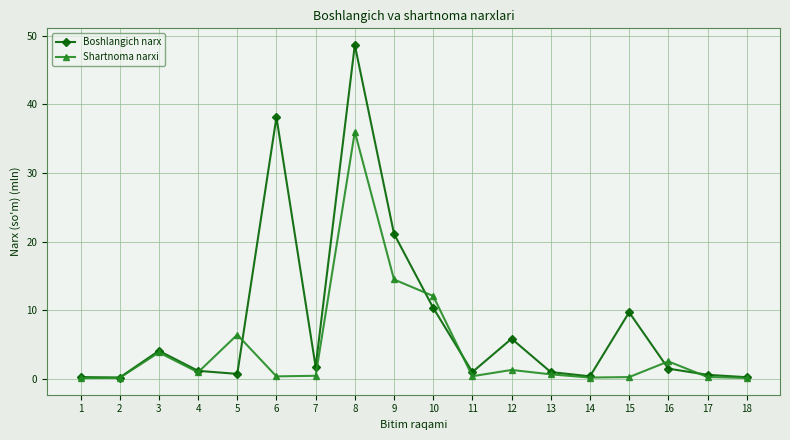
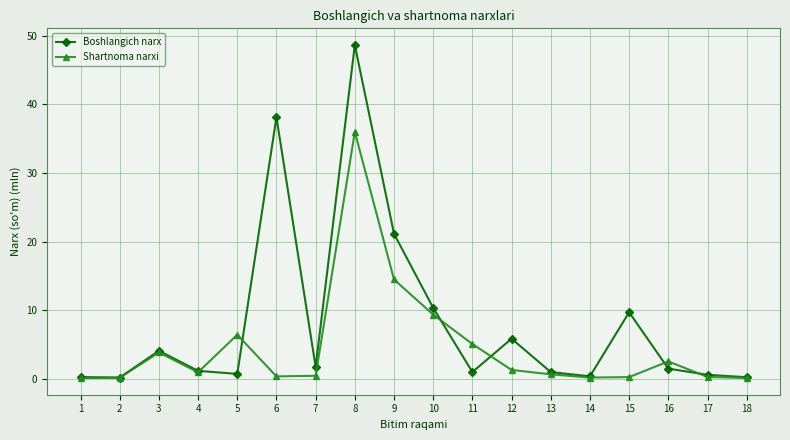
  {
    "Boshlangich narx": {
      "5": 1,
      "6": 38,
      "7": 2,
      "8": 49,
      "9": 21,
      "10": 10,
      "11": 1,
      "12": 6,
      "15": 10,
      "16": 2
    },
    "Shartnoma narxi": {
      "5": 6,
      "6": 0,
      "7": 0,
      "8": 36,
      "9": 14,
-     "10": 12,
-     "11": 0,
+     "10": 9,
+     "11": 5,
      "12": 1,
      "15": 0,
      "16": 3
    }
  }
